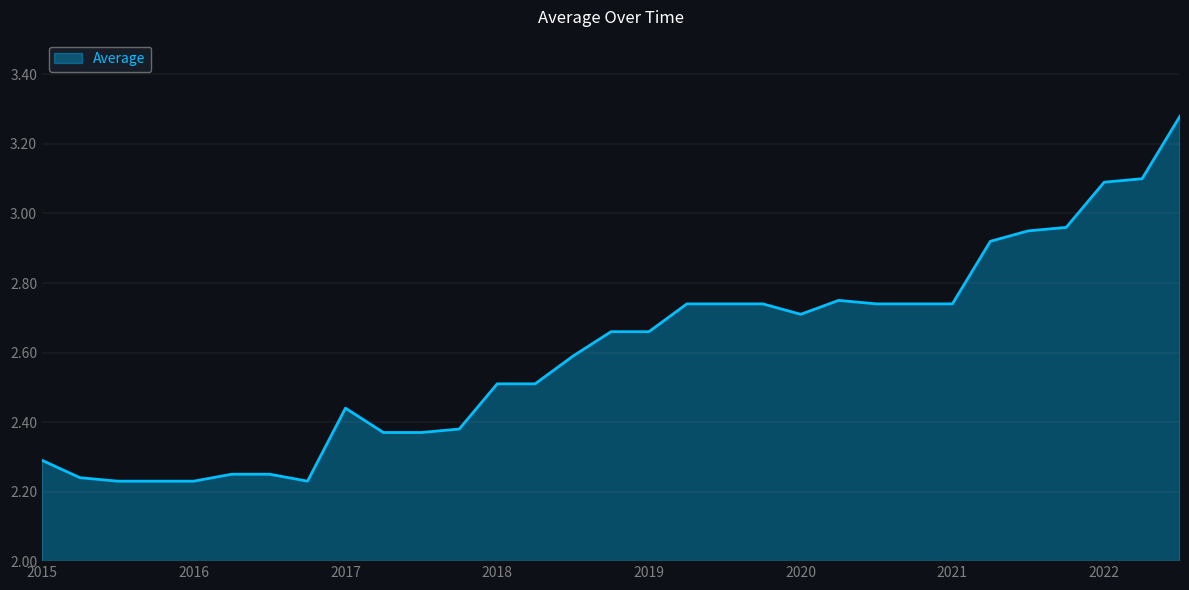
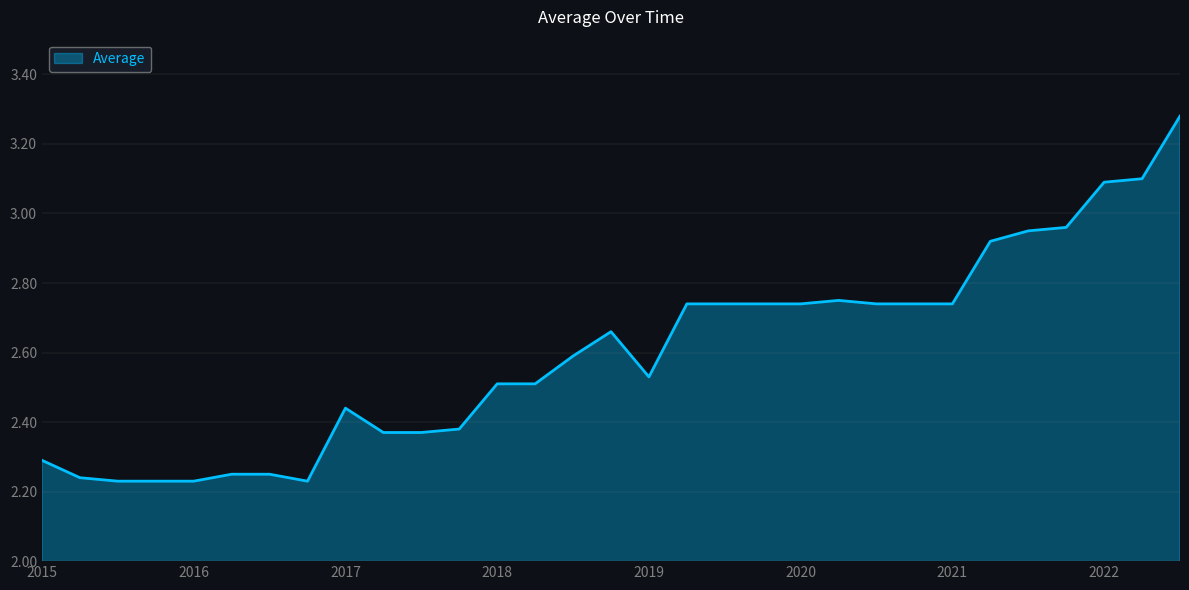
  {
    "2015": 2.29,
    "2016": 2.23,
    "2017": 2.44,
    "2018": 2.51,
-   "2019": 2.66,
-   "2020": 2.71,
+   "2019": 2.53,
+   "2020": 2.74,
    "2021": 2.74,
    "2022": 3.09
  }
